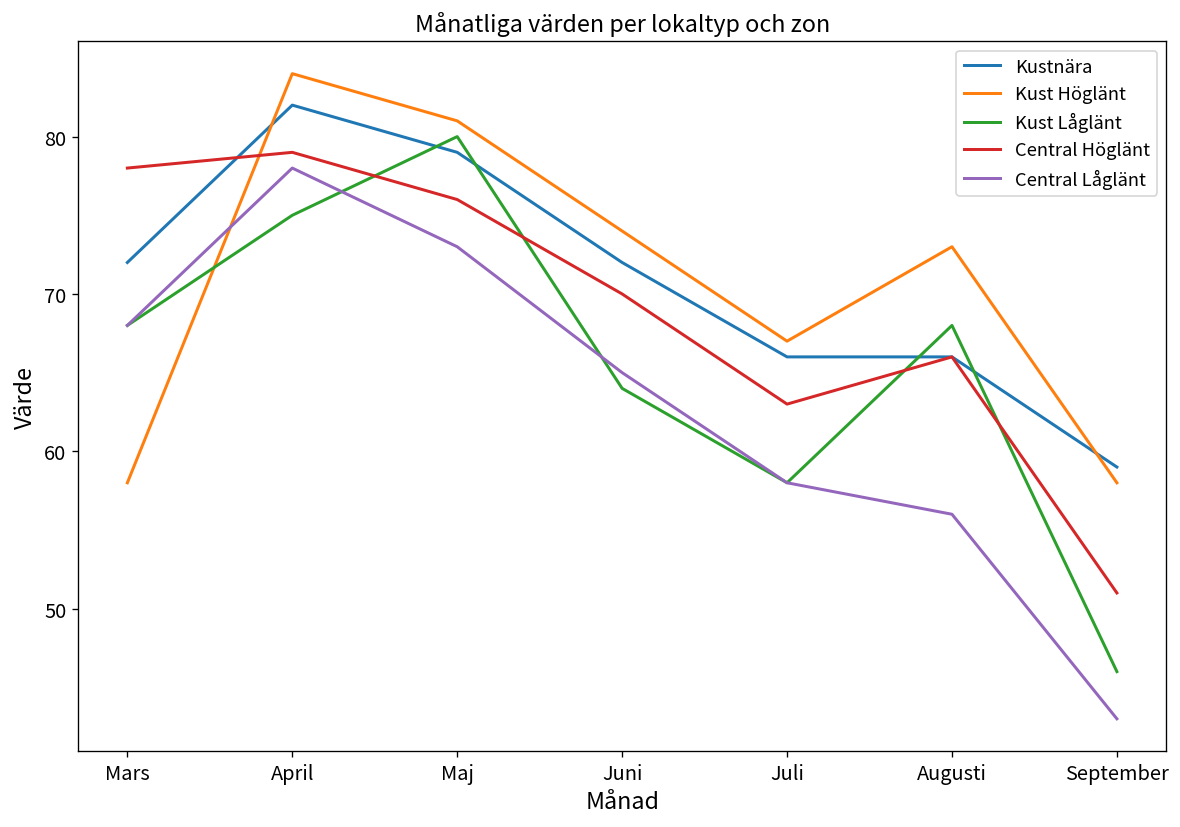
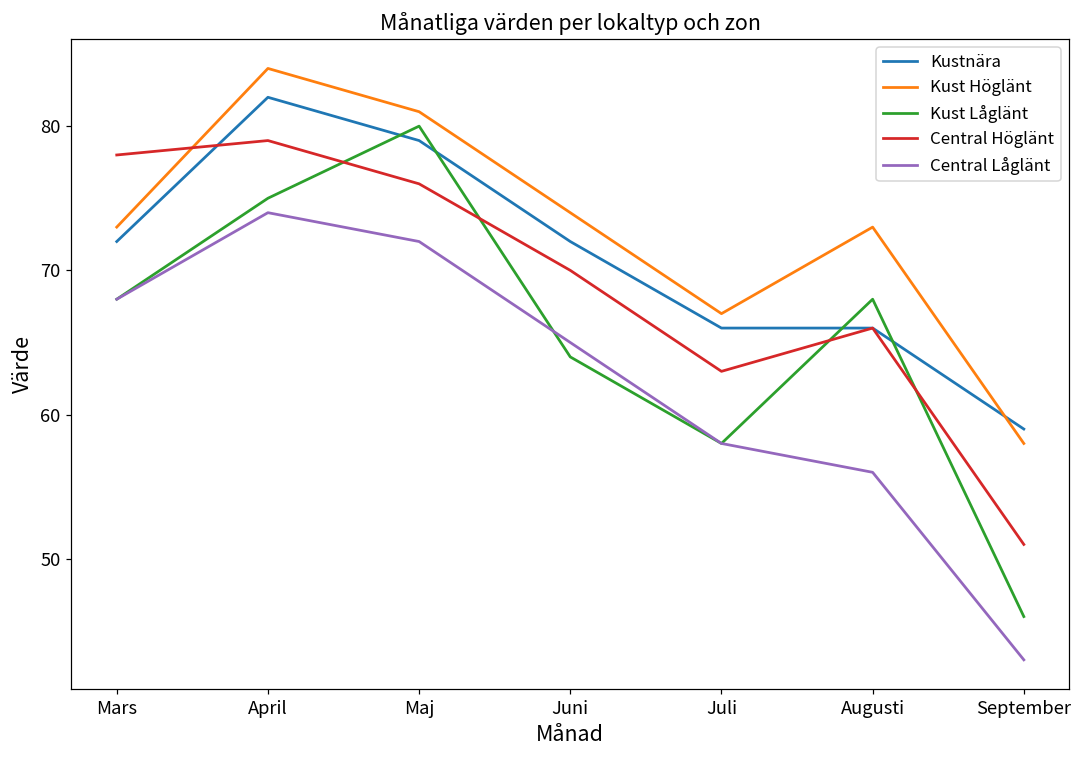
  {
    "Kustnära": {
      "Mars": 72,
      "April": 82,
      "Maj": 79,
      "Juni": 72,
      "Juli": 66,
      "September": 59
    },
    "Kust Höglänt": {
-     "Mars": 58,
+     "Mars": 73,
      "April": 84,
      "Maj": 81,
      "Juni": 74,
      "Juli": 67,
      "Augusti": 73,
      "September": 58
    },
    "Kust Låglänt": {
      "April": 75,
      "Maj": 80,
      "Juni": 64,
      "Augusti": 68,
      "September": 46
    },
    "Central Höglänt": {
      "Mars": 78,
      "April": 79,
      "Maj": 76,
      "Juni": 70,
      "Juli": 63,
      "September": 51
    },
    "Central Låglänt": {
-     "April": 78,
-     "Maj": 73,
+     "April": 74,
+     "Maj": 72,
      "Juni": 65,
      "Augusti": 56,
      "September": 43
    }
  }
